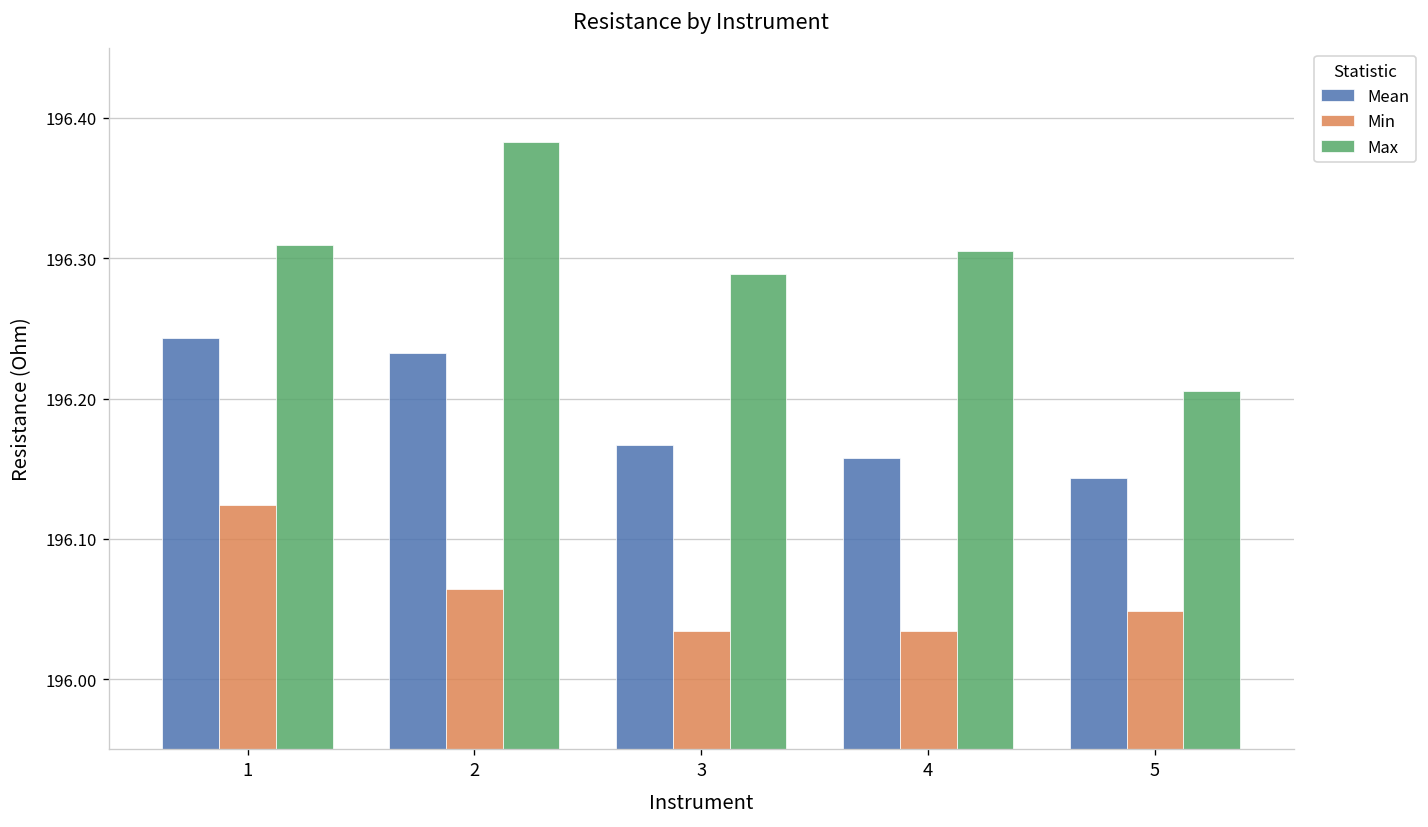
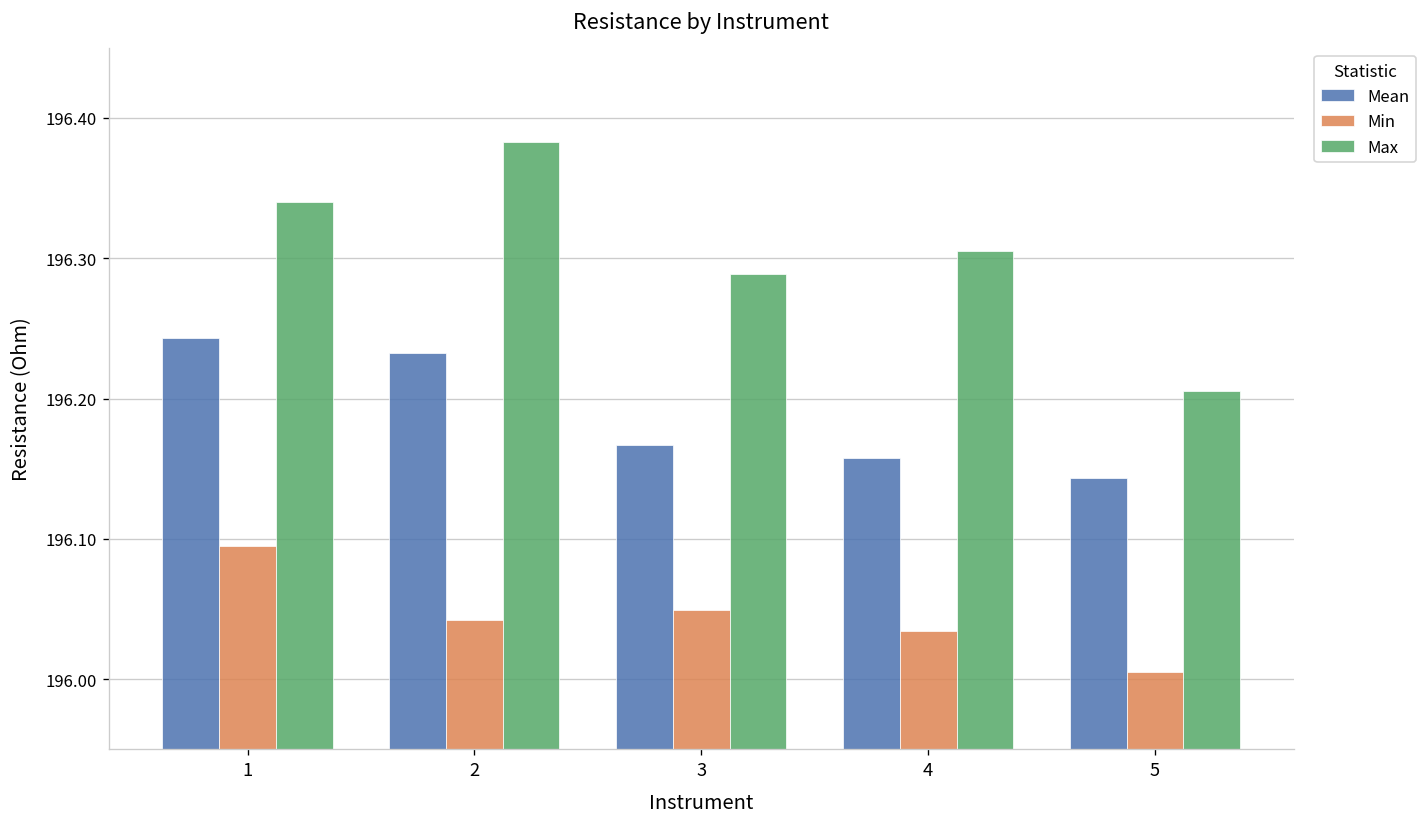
  {
    "Mean": {
      "1": 196.243,
      "2": 196.233,
      "3": 196.167,
      "4": 196.157,
      "5": 196.143
    },
    "Min": {
-     "1": 196.124,
-     "2": 196.064,
-     "3": 196.034,
+     "1": 196.095,
+     "2": 196.042,
+     "3": 196.049,
      "4": 196.034,
-     "5": 196.049
+     "5": 196.005
    },
    "Max": {
-     "1": 196.309,
+     "1": 196.340,
      "2": 196.383,
      "3": 196.289,
      "4": 196.305,
      "5": 196.205
    }
  }
